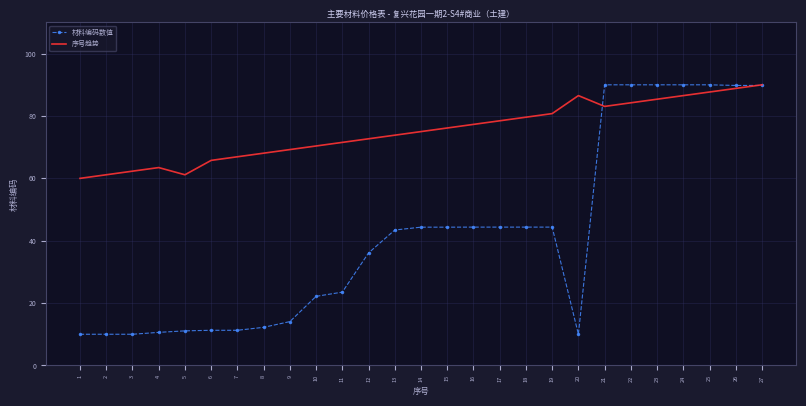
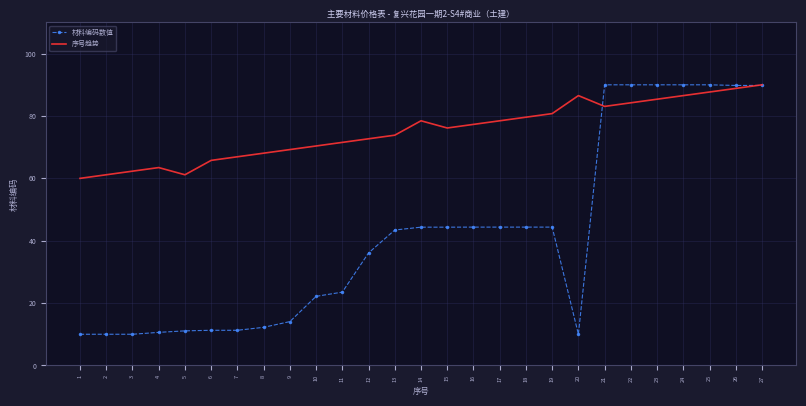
  {
    "材料编码数值": {
      "1": 10,
      "2": 10,
      "3": 10,
      "4": 11,
      "5": 11,
      "6": 11,
      "7": 11,
      "8": 12,
      "9": 14,
      "10": 22,
      "11": 24,
      "12": 36,
      "13": 43,
      "14": 44,
      "15": 44,
      "16": 44,
      "17": 44,
      "18": 44,
      "19": 44,
      "20": 10,
      "21": 90,
      "22": 90,
      "23": 90,
      "24": 90,
      "25": 90,
      "26": 90
    },
    "序号趋势": {
      "1": 60,
      "2": 61,
      "3": 62,
      "4": 63,
      "5": 61,
      "6": 66,
      "7": 67,
      "8": 68,
      "9": 69,
      "10": 70,
      "11": 72,
      "12": 73,
      "13": 74,
-     "14": 75,
+     "14": 78,
      "15": 76,
      "16": 77,
      "17": 78,
      "18": 80,
      "19": 81,
      "20": 87,
      "21": 83,
      "22": 84,
      "23": 85,
      "24": 87,
      "25": 88,
      "26": 89
    }
  }
